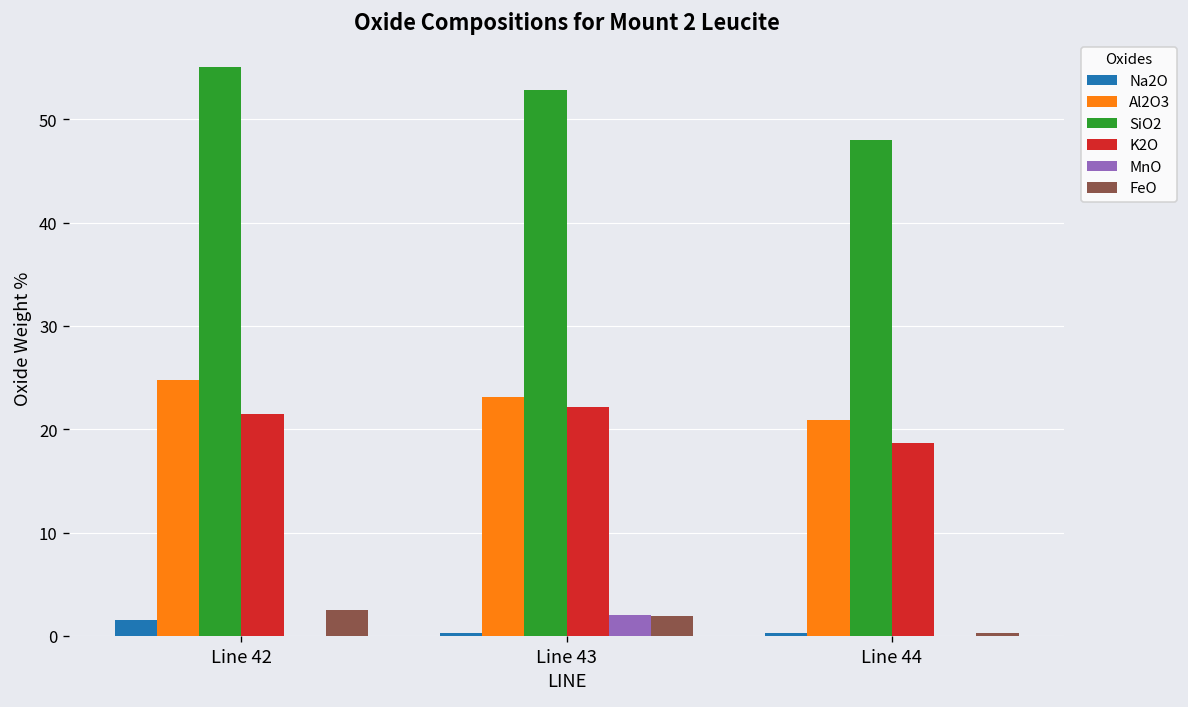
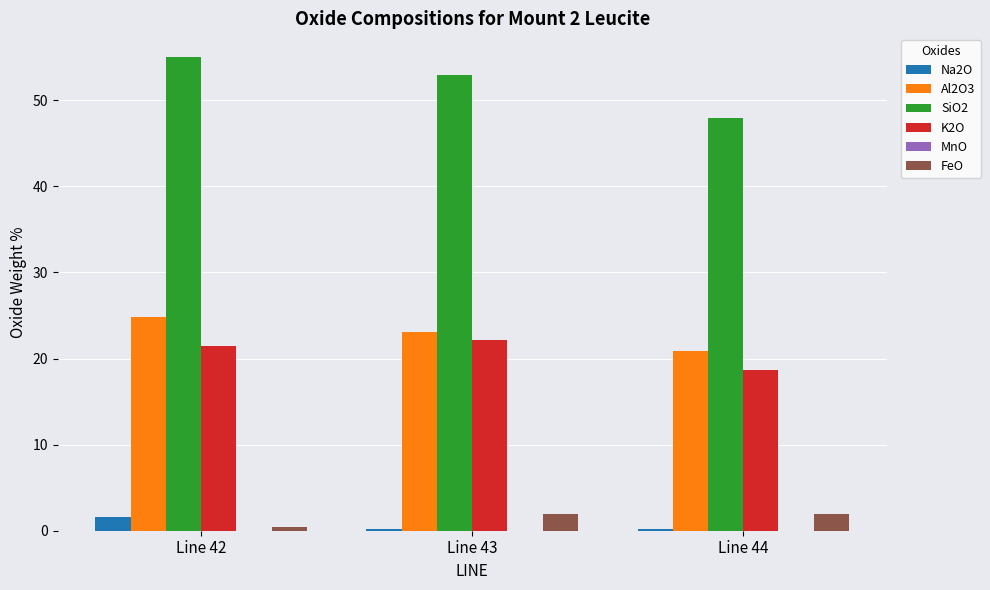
  {
    "Na2O": {
      "Line 42": 2
    },
    "Al2O3": {
      "Line 42": 25,
      "Line 43": 23,
      "Line 44": 21
    },
    "SiO2": {
      "Line 42": 55,
      "Line 43": 53,
      "Line 44": 48
    },
    "K2O": {
      "Line 42": 21,
      "Line 43": 22,
      "Line 44": 19
    },
    "MnO": {
-     "Line 43": 2
+     "Line 43": 0
    },
    "FeO": {
-     "Line 42": 3,
+     "Line 42": 0,
      "Line 43": 2,
-     "Line 44": 0
+     "Line 44": 2
    }
  }
